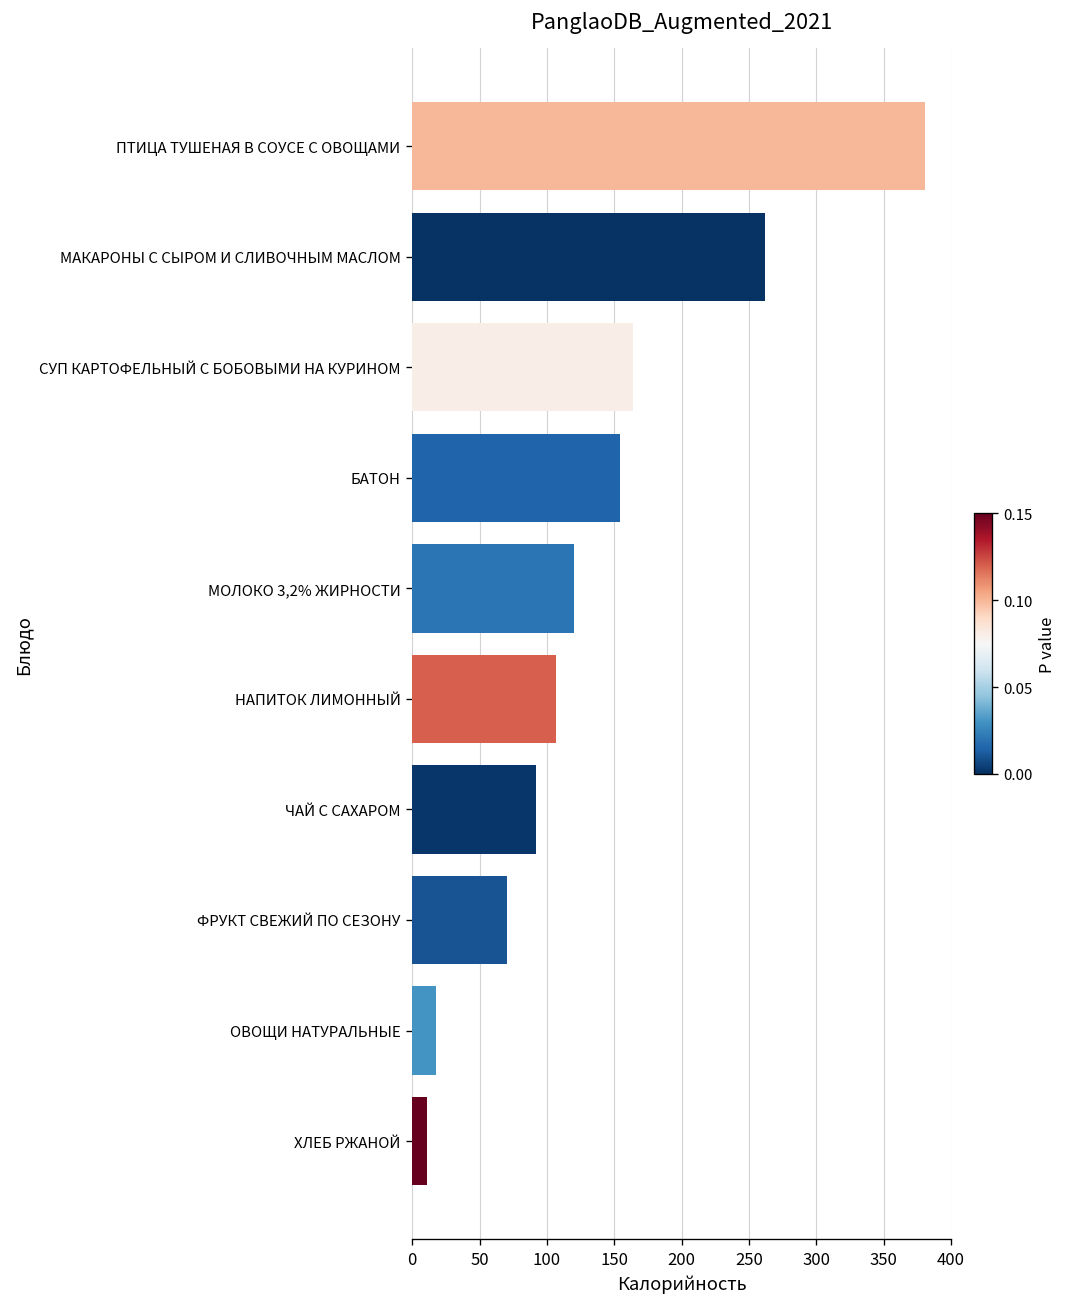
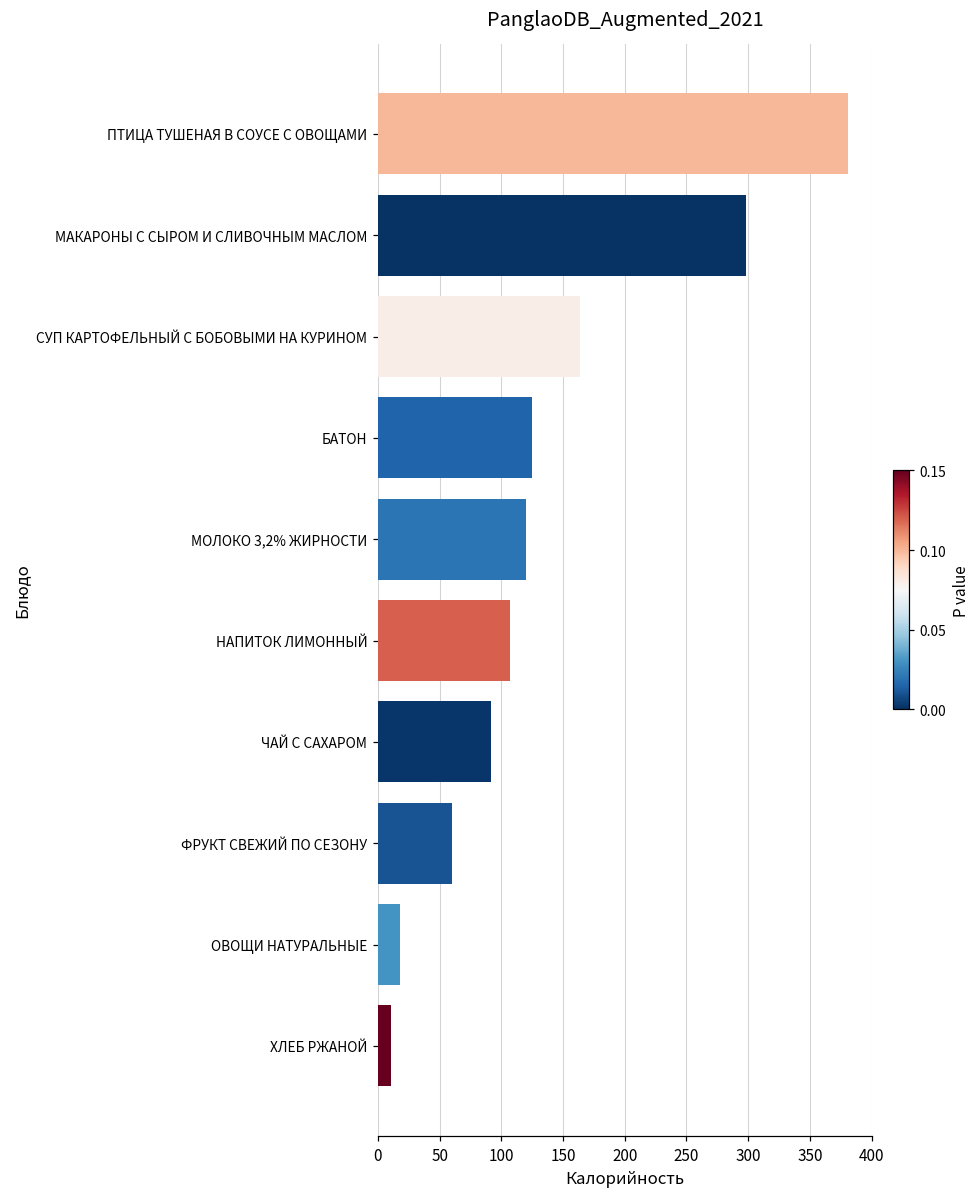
  {
    "ПТИЦА ТУШЕНАЯ В СОУСЕ С ОВОЩАМИ": 381,
-   "МАКАРОНЫ С СЫРОМ И СЛИВОЧНЫМ МАСЛОМ": 262,
+   "МАКАРОНЫ С СЫРОМ И СЛИВОЧНЫМ МАСЛОМ": 298,
    "СУП КАРТОФЕЛЬНЫЙ С БОБОВЫМИ НА КУРИНОМ": 164,
-   "БАТОН": 154,
+   "БАТОН": 125,
    "МОЛОКО 3,2% ЖИРНОСТИ": 120,
    "НАПИТОК ЛИМОННЫЙ": 107,
    "ЧАЙ С САХАРОМ": 92,
-   "ФРУКТ СВЕЖИЙ ПО СЕЗОНУ": 70,
+   "ФРУКТ СВЕЖИЙ ПО СЕЗОНУ": 60,
    "ОВОЩИ НАТУРАЛЬНЫЕ": 18,
    "ХЛЕБ РЖАНОЙ": 11
  }
